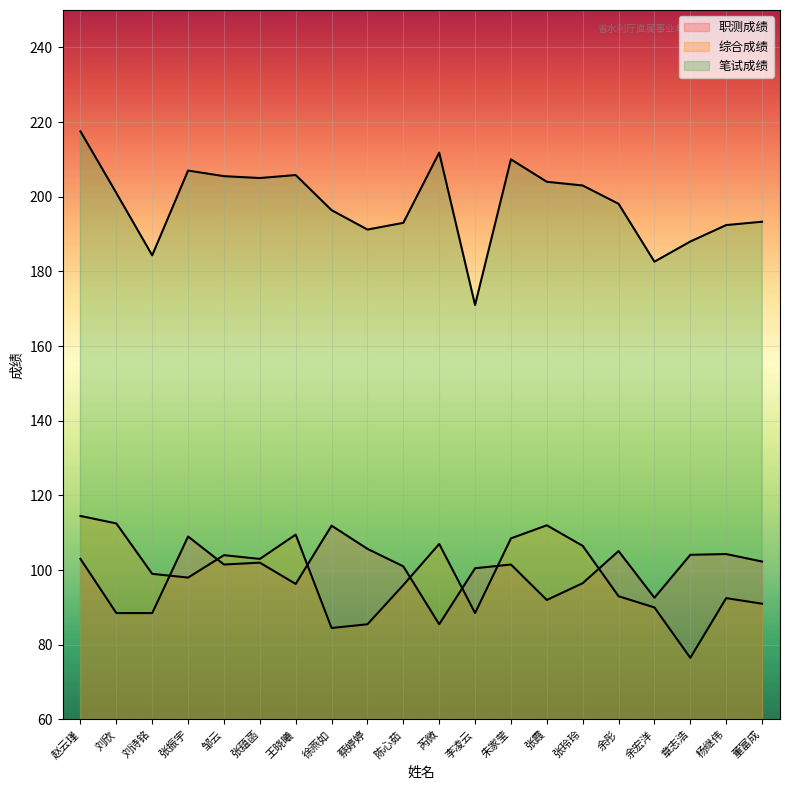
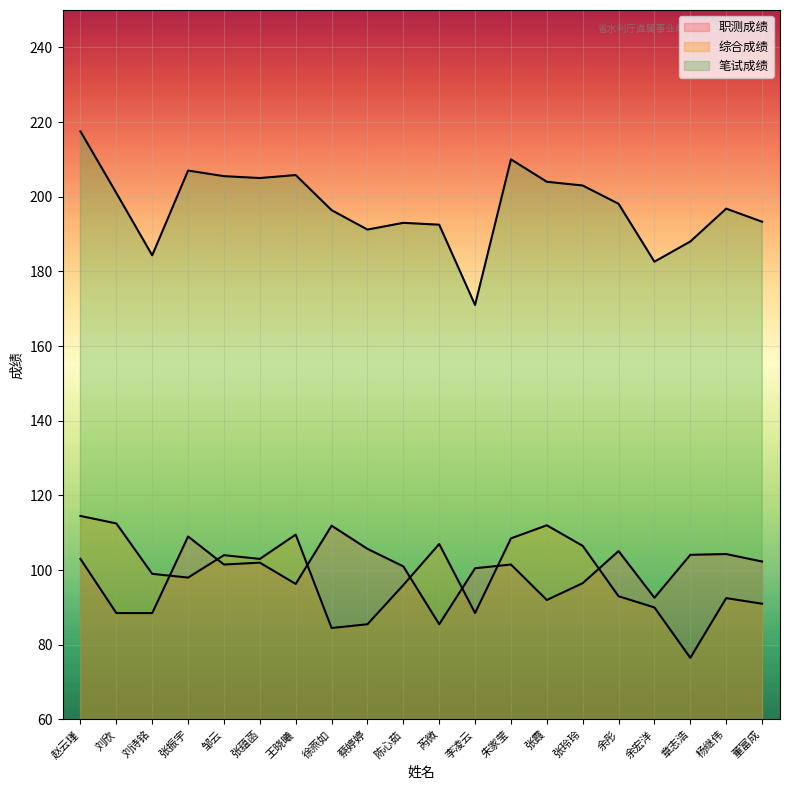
  {
    "笔试成绩": {
      "赵云瑾": 218,
      "刘欣": 201,
      "刘诗铭": 184,
      "张振宇": 207,
      "邹云": 206,
      "张蕴菡": 205,
      "王晓曦": 206,
      "徐燕如": 196,
      "蔡婷婷": 191,
      "陈心茹": 193,
-     "芮微": 212,
+     "芮微": 193,
      "李凌云": 171,
      "朱家莹": 210,
      "张霞": 204,
      "张玲玲": 203,
      "余彤": 198,
      "余宏洋": 183,
      "章志浩": 188,
-     "杨继伟": 192,
+     "杨继伟": 197,
      "董富成": 193
    }
  }
